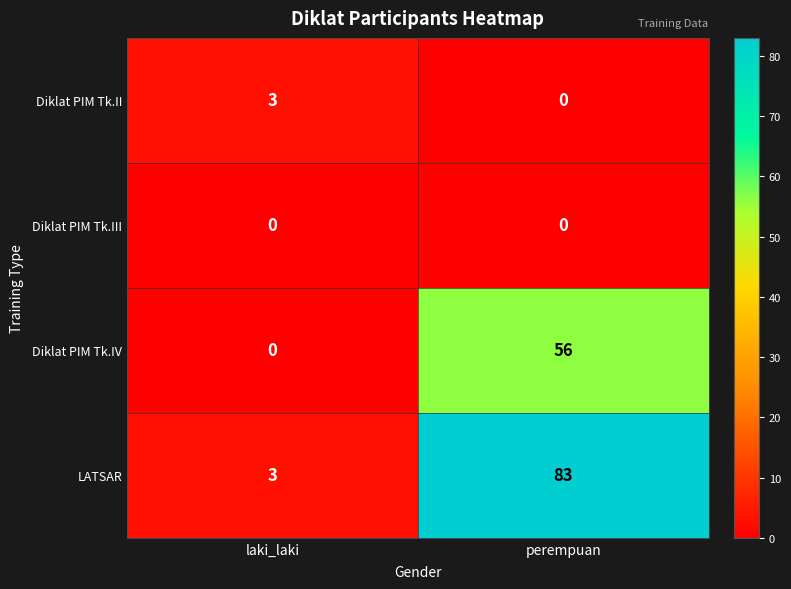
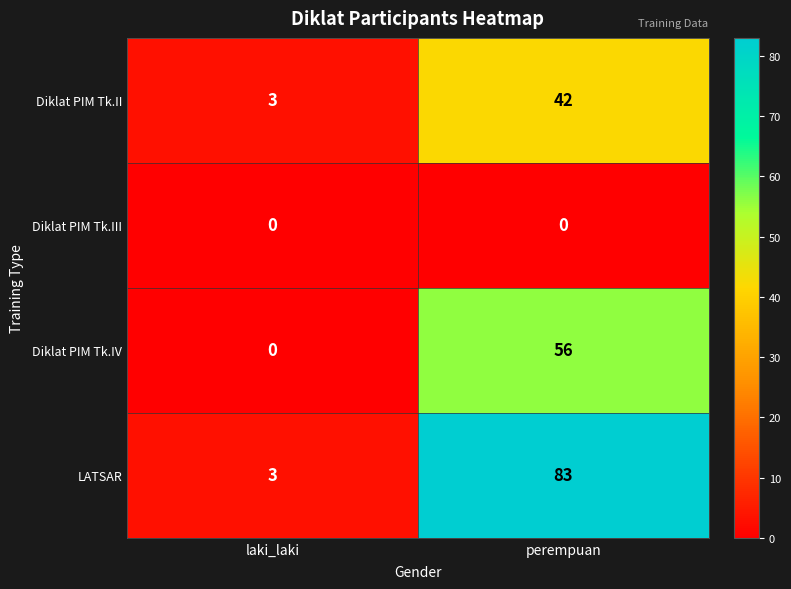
  {
    "Diklat PIM Tk.II": {
      "laki_laki": 3,
-     "perempuan": 0
+     "perempuan": 42
    },
    "Diklat PIM Tk.III": {
      "laki_laki": 0,
      "perempuan": 0
    },
    "Diklat PIM Tk.IV": {
      "laki_laki": 0,
      "perempuan": 56
    },
    "LATSAR": {
      "laki_laki": 3,
      "perempuan": 83
    }
  }
